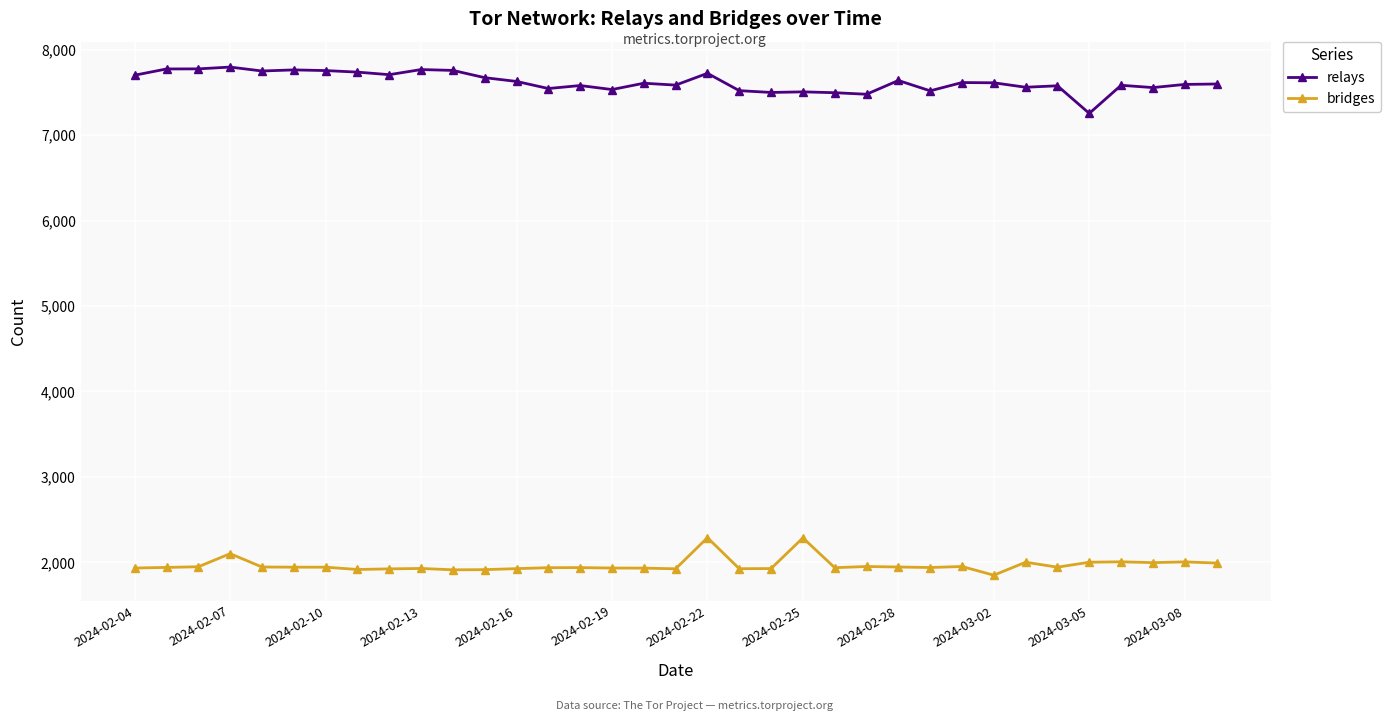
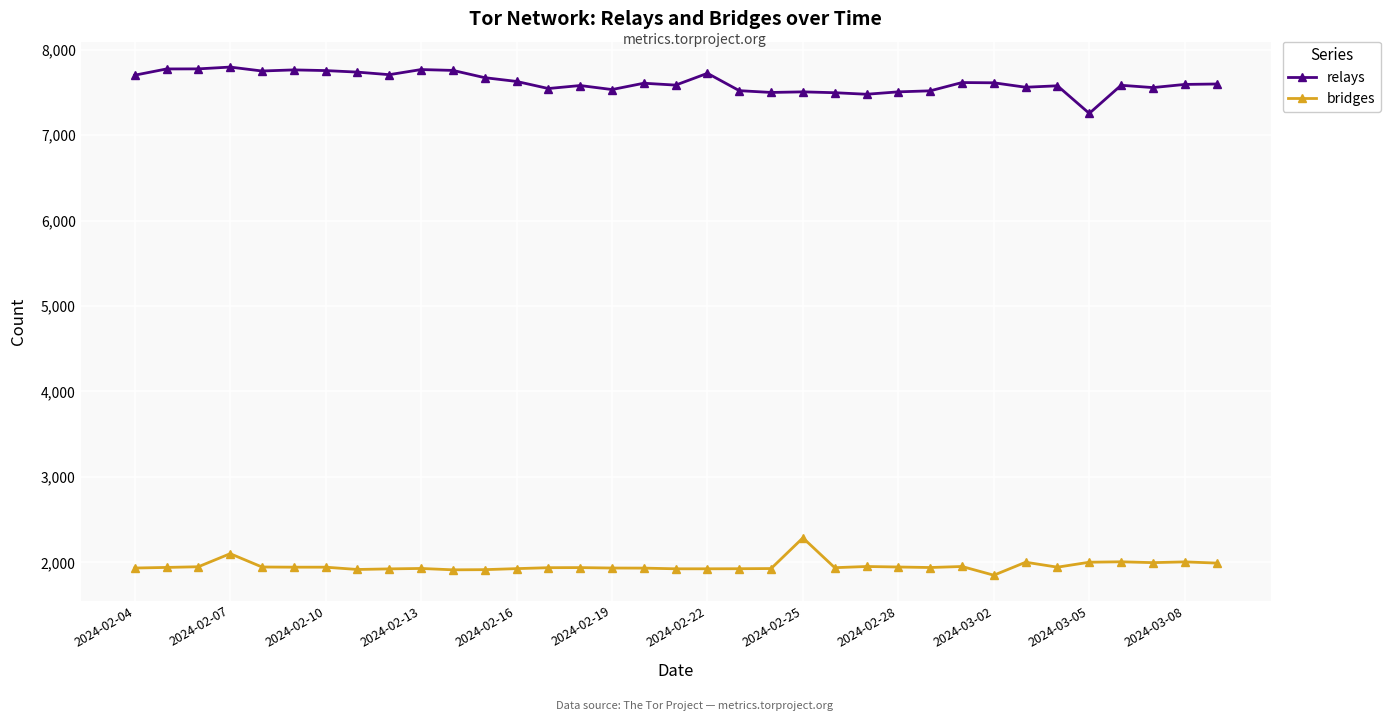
  {
    "relays": {
      "2024-02-04": "7,700",
      "2024-02-07": "7,800",
      "2024-02-10": "7,800",
      "2024-02-13": "7,800",
      "2024-02-16": "7,600",
      "2024-02-19": "7,500",
      "2024-02-22": "7,700",
      "2024-02-25": "7,500",
-     "2024-02-28": "7,600",
+     "2024-02-28": "7,500",
      "2024-03-02": "7,600",
      "2024-03-05": "7,300",
      "2024-03-08": "7,600"
    },
    "bridges": {
      "2024-02-04": "1,900",
      "2024-02-07": "2,100",
      "2024-02-10": "1,900",
      "2024-02-13": "1,900",
      "2024-02-16": "1,900",
      "2024-02-19": "1,900",
-     "2024-02-22": "2,300",
+     "2024-02-22": "1,900",
      "2024-02-25": "2,300",
      "2024-02-28": "1,900",
      "2024-03-02": "1,900",
      "2024-03-05": "2,000",
      "2024-03-08": "2,000"
    }
  }
